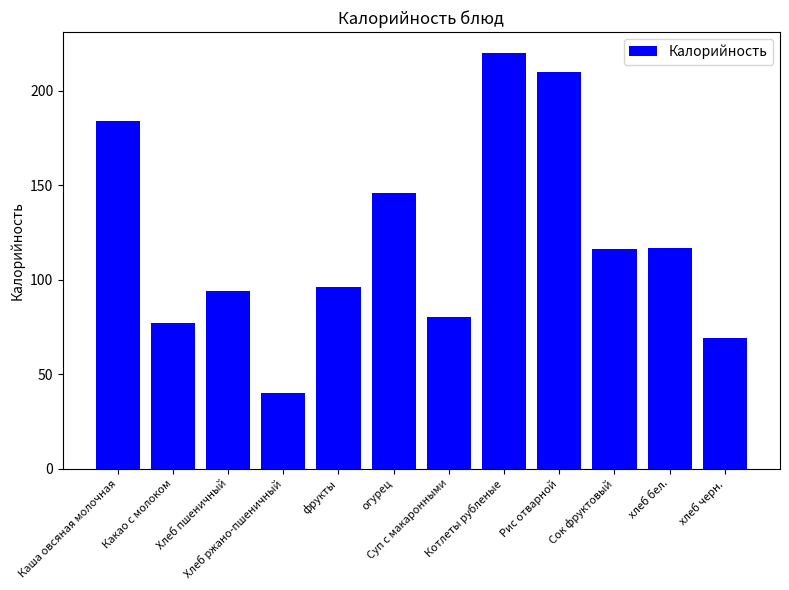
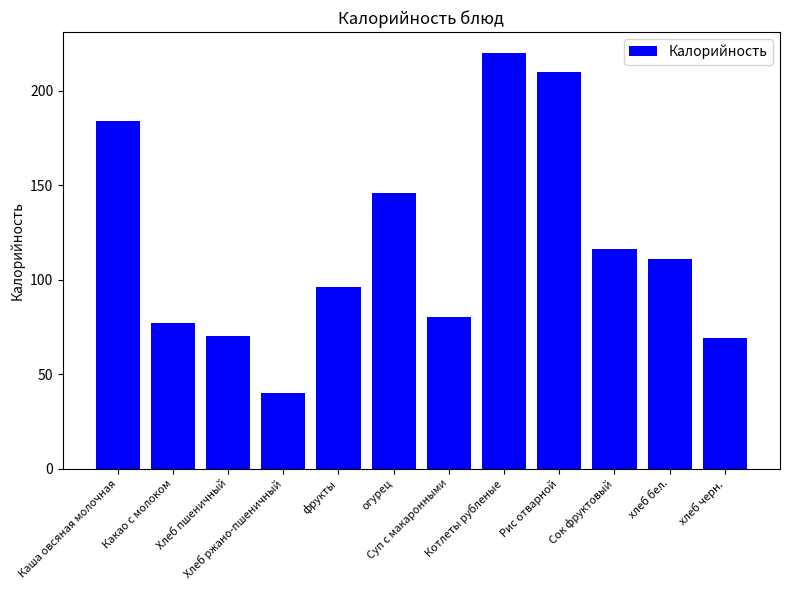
  {
    "Каша овсяная молочная": 184,
    "Какао с молоком": 77,
-   "Хлеб пшеничный": 94,
+   "Хлеб пшеничный": 70,
    "Хлеб ржано-пшеничный": 40,
    "фрукты": 96,
    "огурец": 146,
    "Суп с макаронными": 80,
    "Котлеты рубленые": 220,
    "Рис отварной": 210,
    "Сок фруктовый": 116,
-   "хлеб бел.": 117,
+   "хлеб бел.": 111,
    "хлеб черн.": 69
  }
